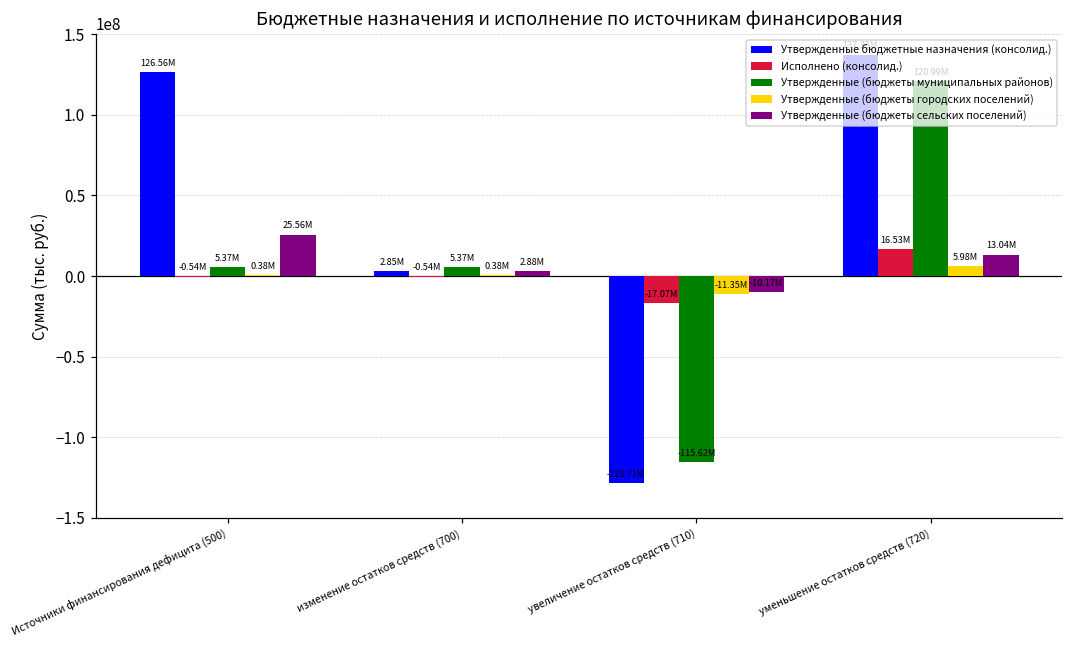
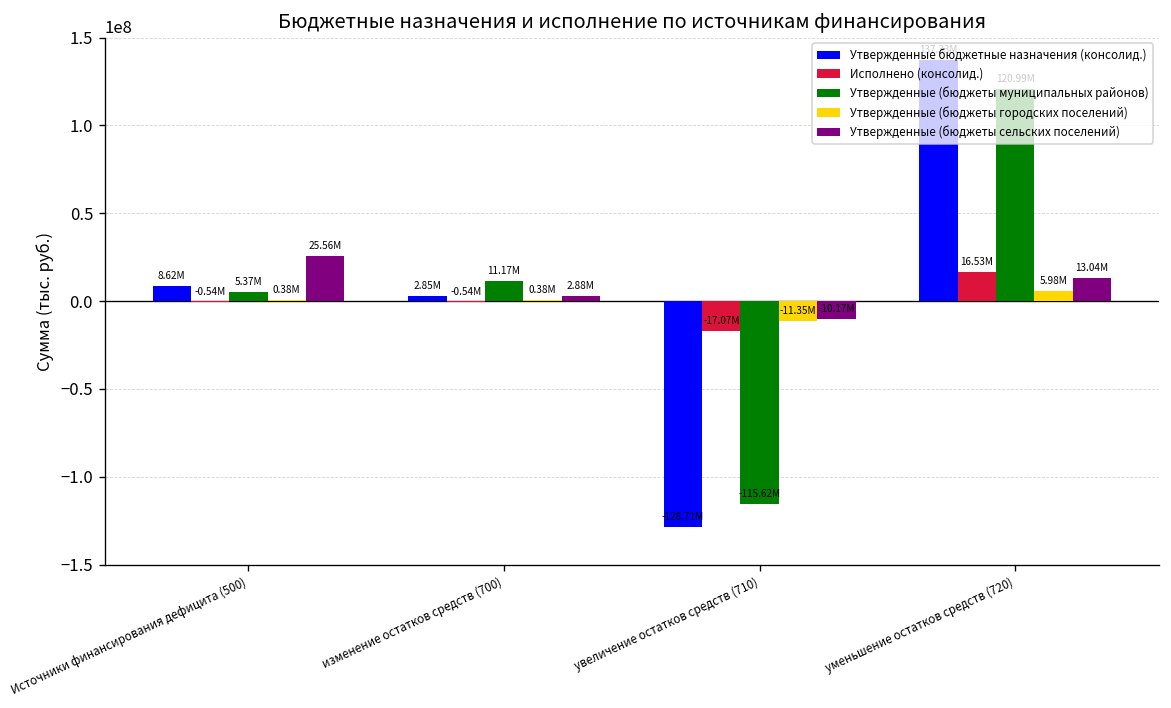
  {
    "Утвержденные бюджетные назначения (консолид.)": {
-     "Источники финансирования дефицита (500)": "126.56M",
+     "Источники финансирования дефицита (500)": "8.62M",
      "изменение остатков средств (700)": "2.85M",
      "увеличение остатков средств (710)": "-128.71M"
    },
    "Исполнено (консолид.)": {
      "Источники финансирования дефицита (500)": "-0.54M",
      "изменение остатков средств (700)": "-0.54M",
      "увеличение остатков средств (710)": "-17.07M",
      "уменьшение остатков средств (720)": "16.53M"
    },
    "Утвержденные (бюджеты муниципальных районов)": {
      "Источники финансирования дефицита (500)": "5.37M",
-     "изменение остатков средств (700)": "5.37M",
+     "изменение остатков средств (700)": "11.17M",
      "увеличение остатков средств (710)": "-115.62M"
    },
    "Утвержденные (бюджеты городских поселений)": {
      "Источники финансирования дефицита (500)": "0.38M",
      "изменение остатков средств (700)": "0.38M",
      "увеличение остатков средств (710)": "-11.35M",
      "уменьшение остатков средств (720)": "5.98M"
    },
    "Утвержденные (бюджеты сельских поселений)": {
      "Источники финансирования дефицита (500)": "25.56M",
      "изменение остатков средств (700)": "2.88M",
      "увеличение остатков средств (710)": "-10.17M",
      "уменьшение остатков средств (720)": "13.04M"
    }
  }
